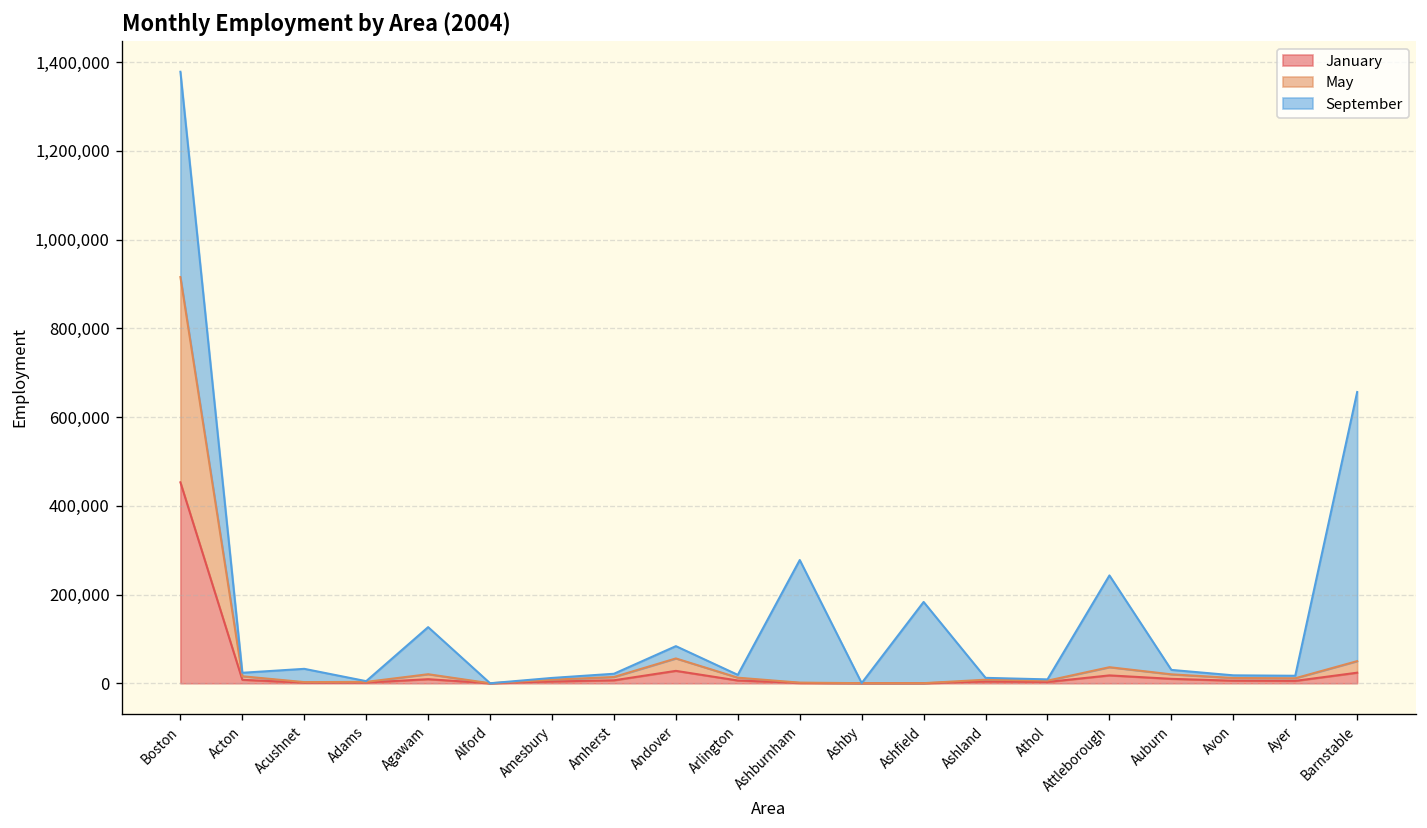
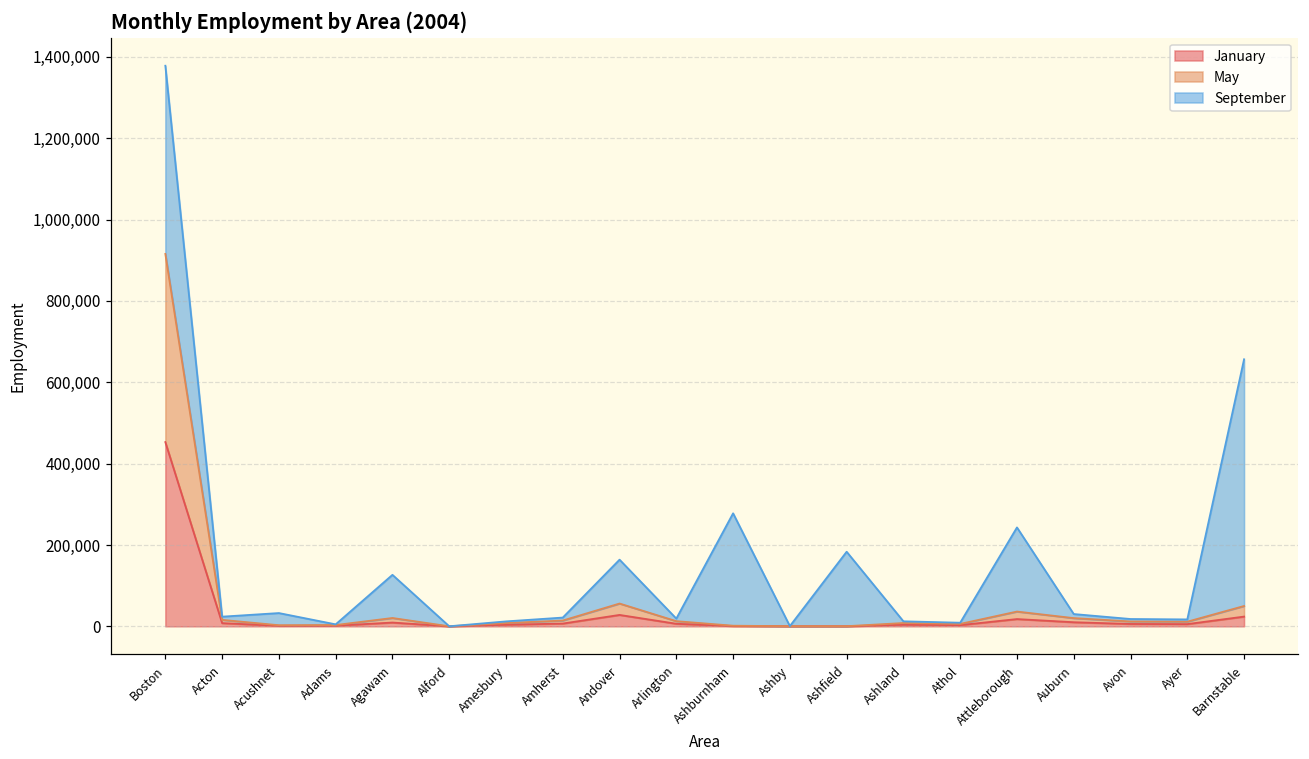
  {
    "September": {
      "Boston": "460,000",
      "Acton": "10,000",
      "Acushnet": "30,000",
      "Agawam": "110,000",
      "Amherst": "10,000",
-     "Andover": "30,000",
+     "Andover": "110,000",
      "Ashburnham": "280,000",
      "Ashfield": "180,000",
      "Attleborough": "210,000",
      "Auburn": "10,000",
      "Barnstable": "610,000"
    }
  }
